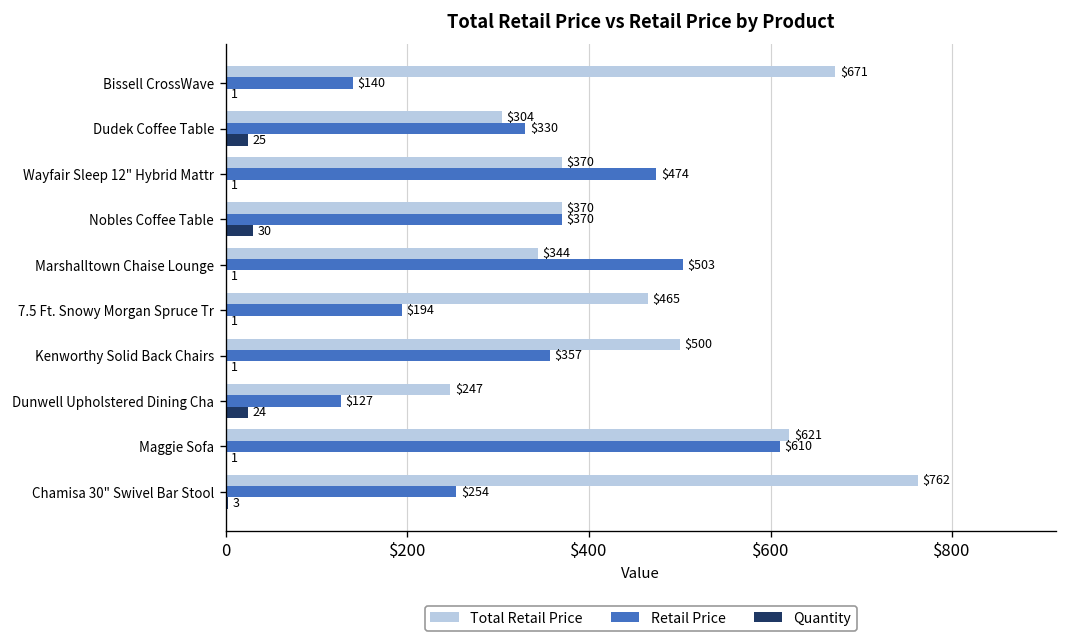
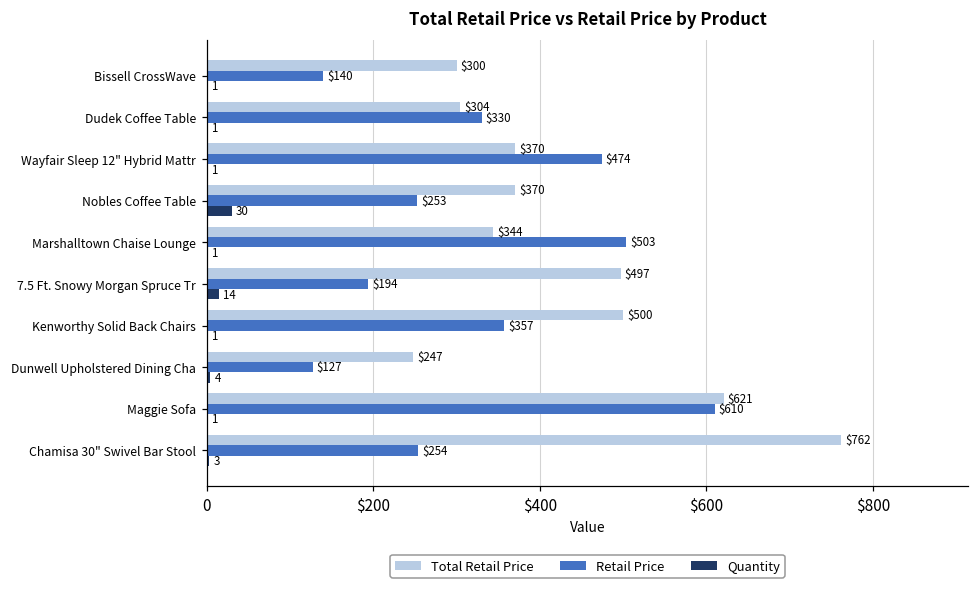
  {
    "Total Retail Price": {
-     "Bissell CrossWave": "$671",
+     "Bissell CrossWave": "$300",
      "Dudek Coffee Table": "$304",
      "Wayfair Sleep 12\" Hybrid Mattr": "$370",
      "Nobles Coffee Table": "$370",
      "Marshalltown Chaise Lounge": "$344",
-     "7.5 Ft. Snowy Morgan Spruce Tr": "$465",
+     "7.5 Ft. Snowy Morgan Spruce Tr": "$497",
      "Kenworthy Solid Back Chairs": "$500",
      "Dunwell Upholstered Dining Cha": "$247",
      "Maggie Sofa": "$621",
      "Chamisa 30\" Swivel Bar Stool": "$762"
    },
    "Retail Price": {
      "Bissell CrossWave": "$140",
      "Dudek Coffee Table": "$330",
      "Wayfair Sleep 12\" Hybrid Mattr": "$474",
-     "Nobles Coffee Table": "$370",
+     "Nobles Coffee Table": "$253",
      "Marshalltown Chaise Lounge": "$503",
      "7.5 Ft. Snowy Morgan Spruce Tr": "$194",
      "Kenworthy Solid Back Chairs": "$357",
      "Dunwell Upholstered Dining Cha": "$127",
      "Maggie Sofa": "$610",
      "Chamisa 30\" Swivel Bar Stool": "$254"
    },
    "Quantity": {
      "Bissell CrossWave": "1",
-     "Dudek Coffee Table": "25",
+     "Dudek Coffee Table": "1",
      "Wayfair Sleep 12\" Hybrid Mattr": "1",
      "Nobles Coffee Table": "30",
      "Marshalltown Chaise Lounge": "1",
-     "7.5 Ft. Snowy Morgan Spruce Tr": "1",
+     "7.5 Ft. Snowy Morgan Spruce Tr": "14",
      "Kenworthy Solid Back Chairs": "1",
-     "Dunwell Upholstered Dining Cha": "24",
+     "Dunwell Upholstered Dining Cha": "4",
      "Maggie Sofa": "1",
      "Chamisa 30\" Swivel Bar Stool": "3"
    }
  }
